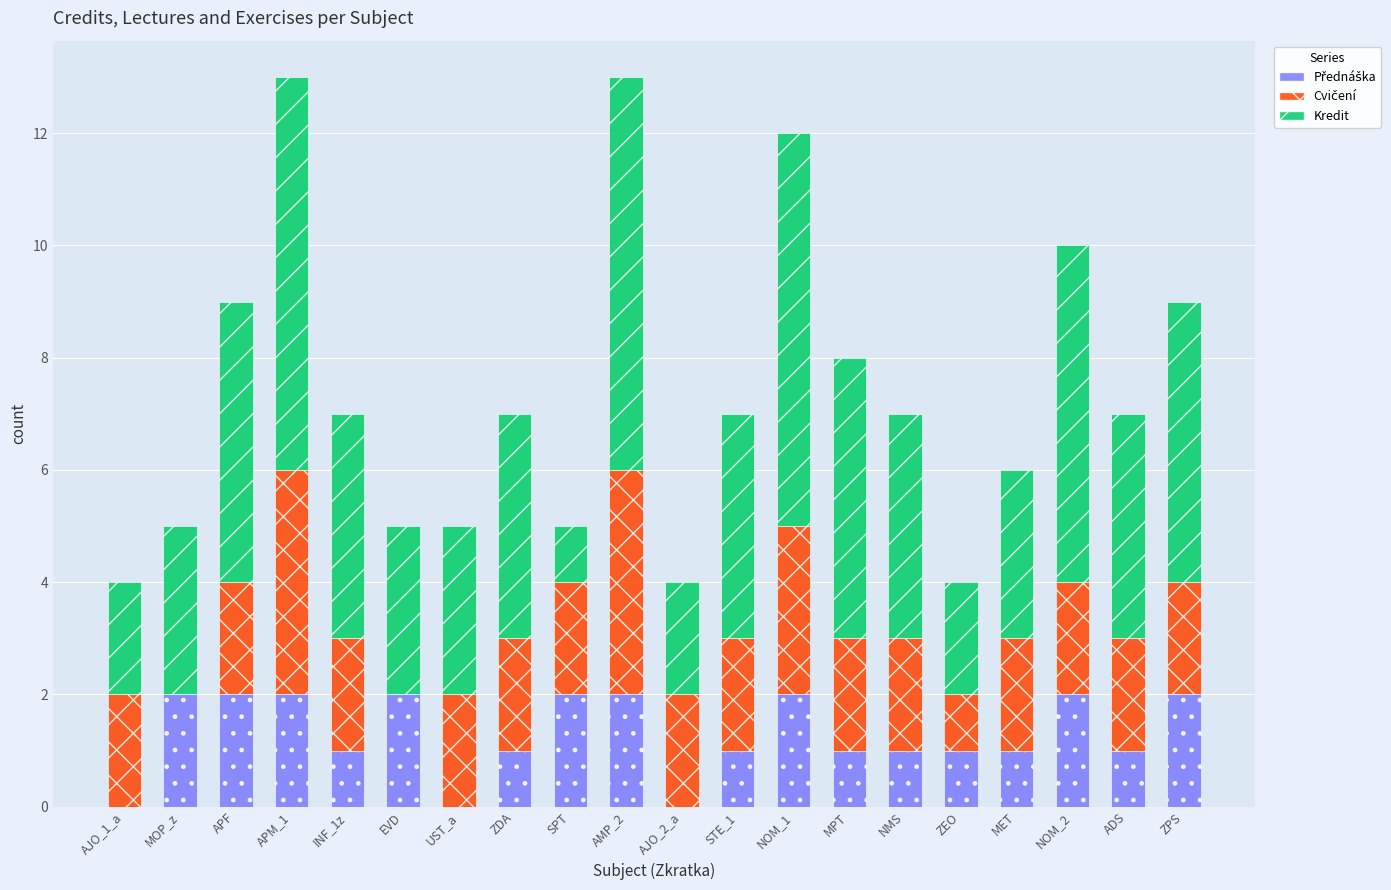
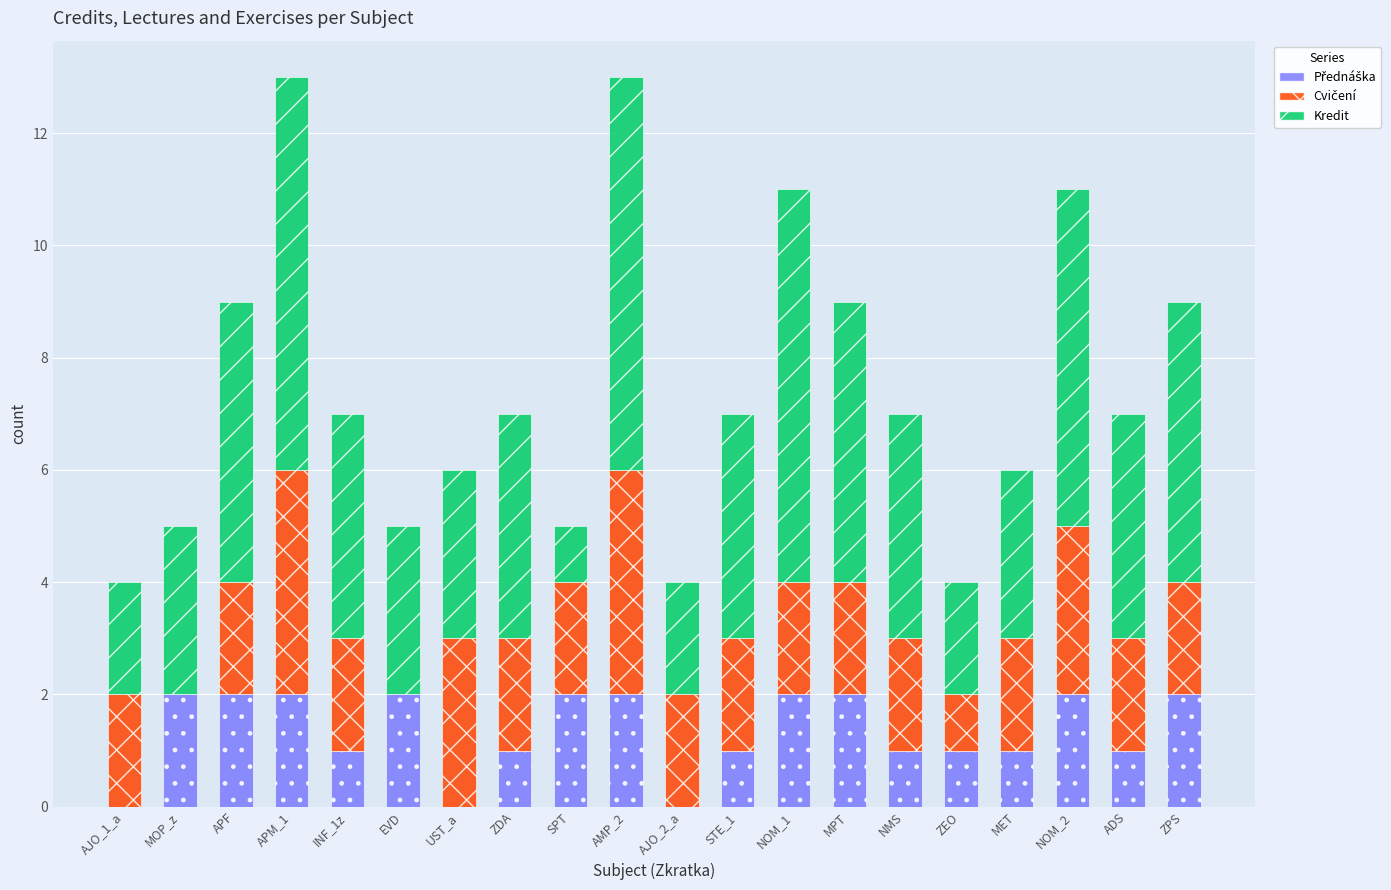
  {
    "Přednáška": {
      "AJO_1_a": 0,
      "MOP_z": 2,
      "APF": 2,
      "APM_1": 2,
      "INF_1z": 1,
      "EVD": 2,
      "UST_a": 0,
      "ZDA": 1,
      "SPT": 2,
      "AMP_2": 2,
      "AJO_2_a": 0,
      "STE_1": 1,
      "NOM_1": 2,
-     "MPT": 1,
+     "MPT": 2,
      "NMS": 1,
      "ZEO": 1,
      "MET": 1,
      "NOM_2": 2,
      "ADS": 1,
      "ZPS": 2
    },
    "Cvičení": {
-     "UST_a": 2,
-     "NOM_1": 3,
-     "NOM_2": 2
+     "UST_a": 3,
+     "NOM_1": 2,
+     "NOM_2": 3
    },
    "Kredit": {
      "AJO_1_a": 2,
      "MOP_z": 3,
      "APF": 5,
      "APM_1": 7,
      "INF_1z": 4,
      "EVD": 3,
      "UST_a": 3,
      "ZDA": 4,
      "SPT": 1,
      "AMP_2": 7,
      "AJO_2_a": 2,
      "STE_1": 4,
      "NOM_1": 7,
      "MPT": 5,
      "NMS": 4,
      "ZEO": 2,
      "MET": 3,
      "NOM_2": 6,
      "ADS": 4,
      "ZPS": 5
    }
  }
